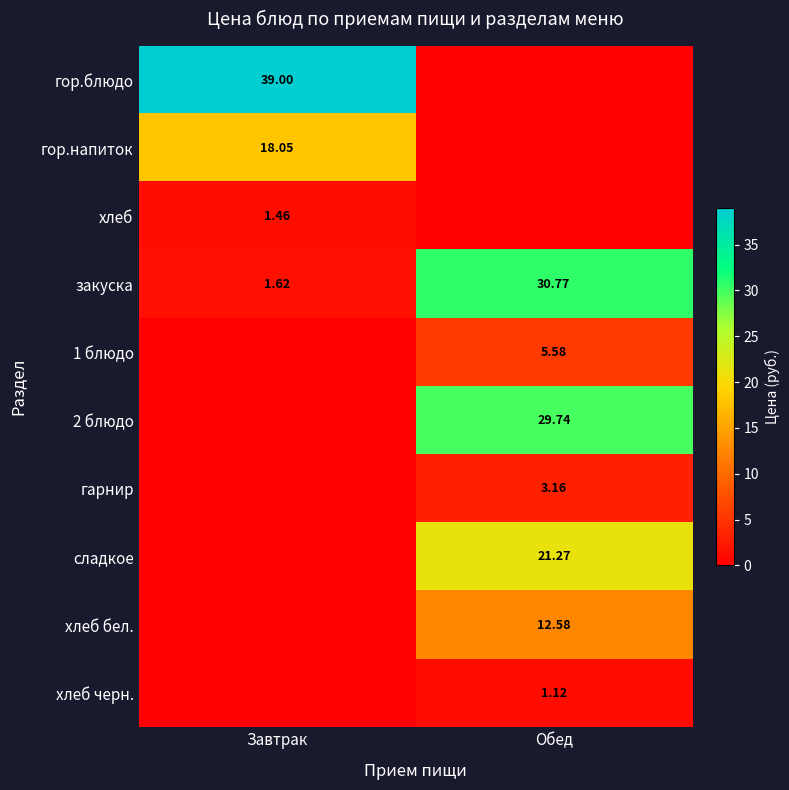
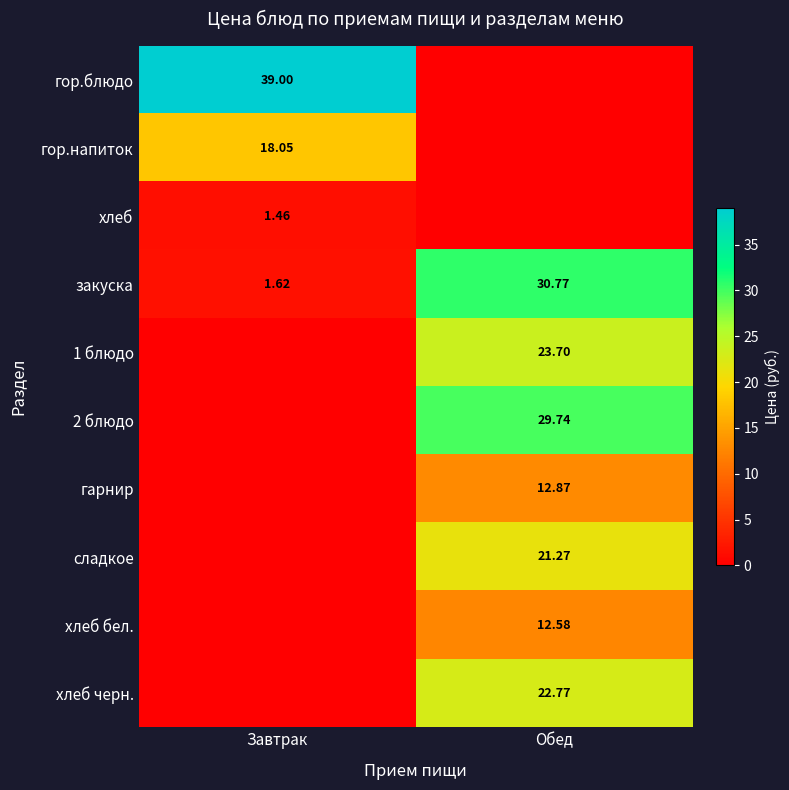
  {
    "гор.блюдо": {
      "Завтрак": 39.00
    },
    "гор.напиток": {
      "Завтрак": 18.05
    },
    "хлеб": {
      "Завтрак": 1.46
    },
    "закуска": {
      "Завтрак": 1.62,
      "Обед": 30.77
    },
    "1 блюдо": {
-     "Обед": 5.58
+     "Обед": 23.70
    },
    "2 блюдо": {
      "Обед": 29.74
    },
    "гарнир": {
-     "Обед": 3.16
+     "Обед": 12.87
    },
    "сладкое": {
      "Обед": 21.27
    },
    "хлеб бел.": {
      "Обед": 12.58
    },
    "хлеб черн.": {
-     "Обед": 1.12
+     "Обед": 22.77
    }
  }
